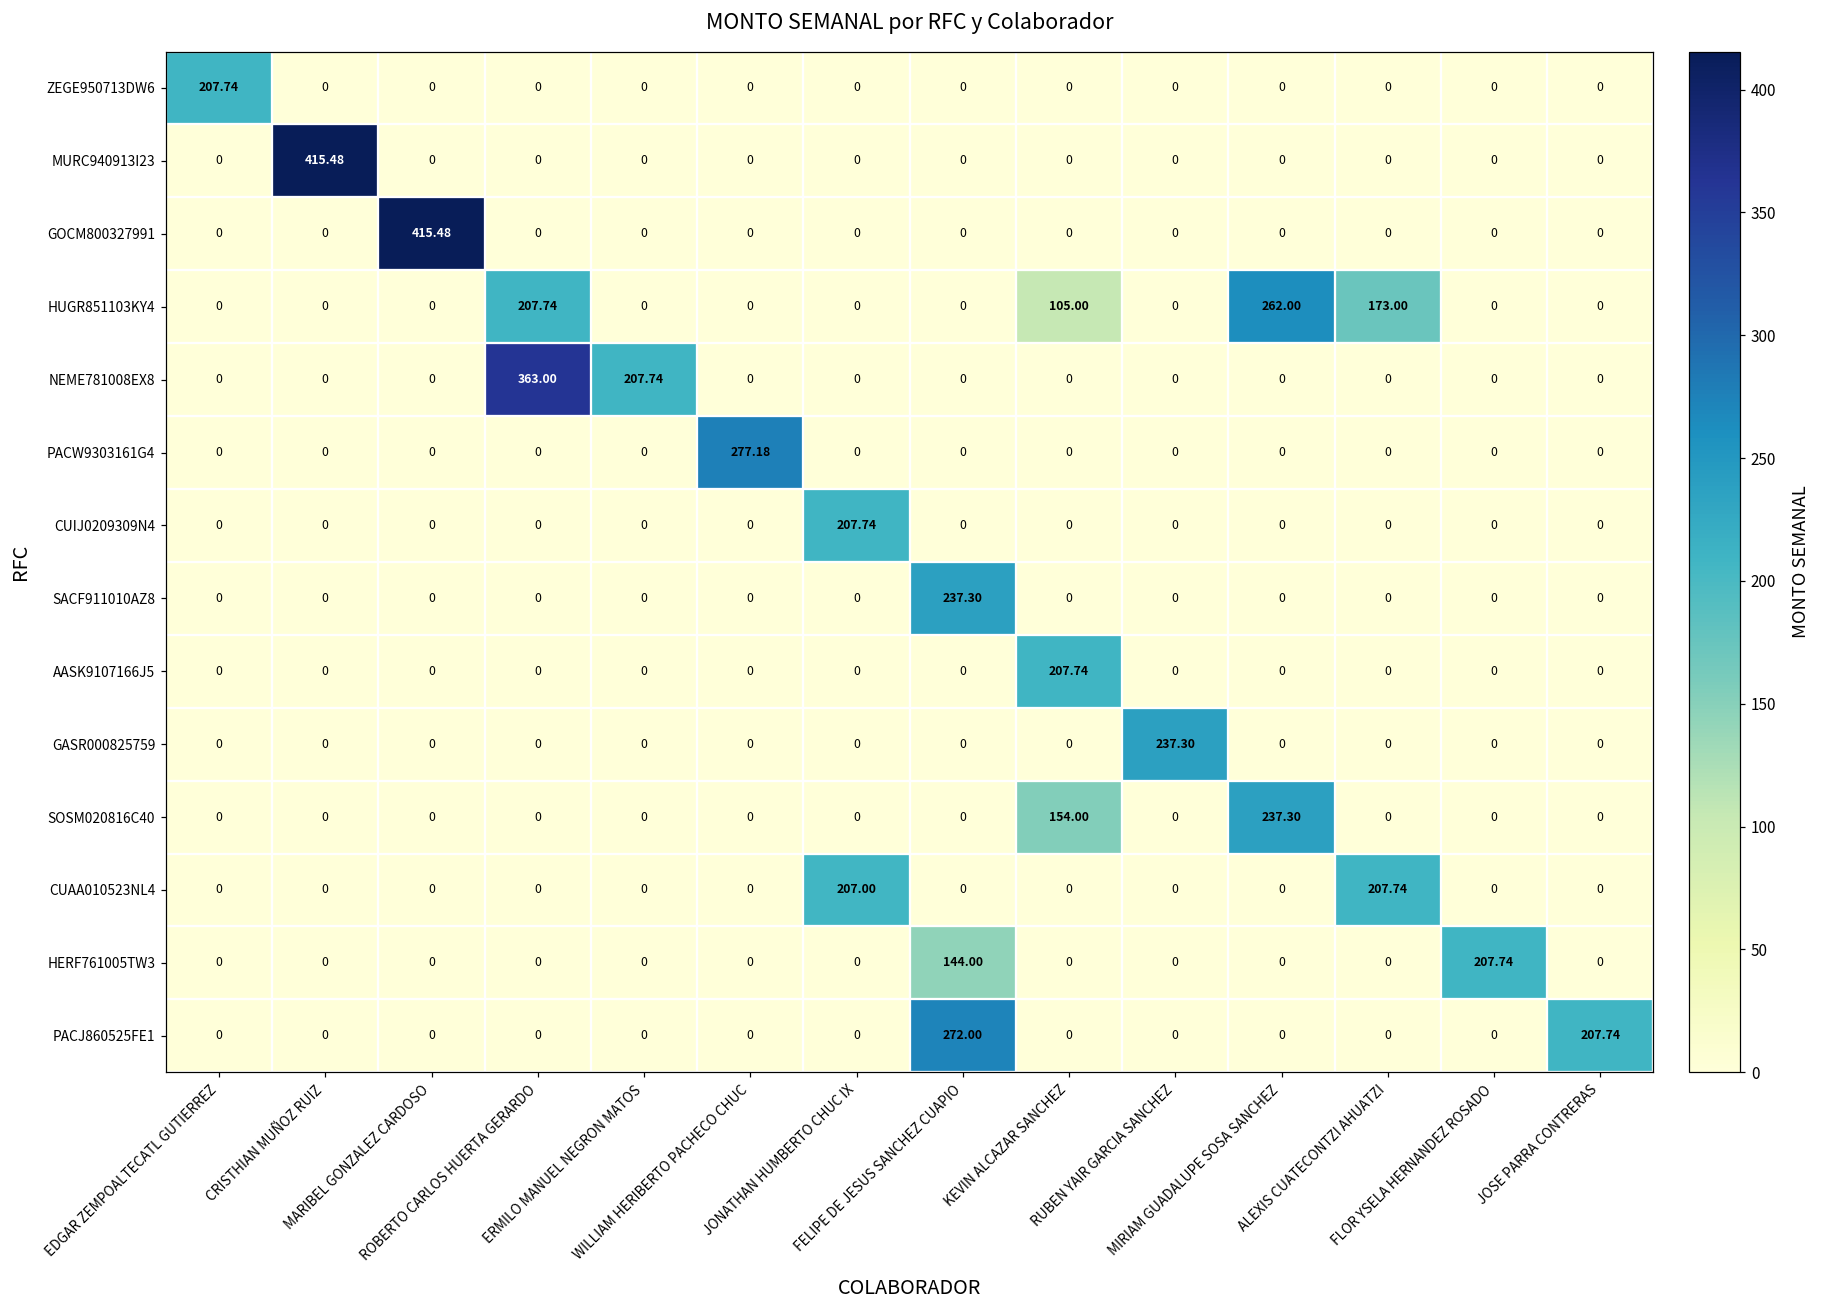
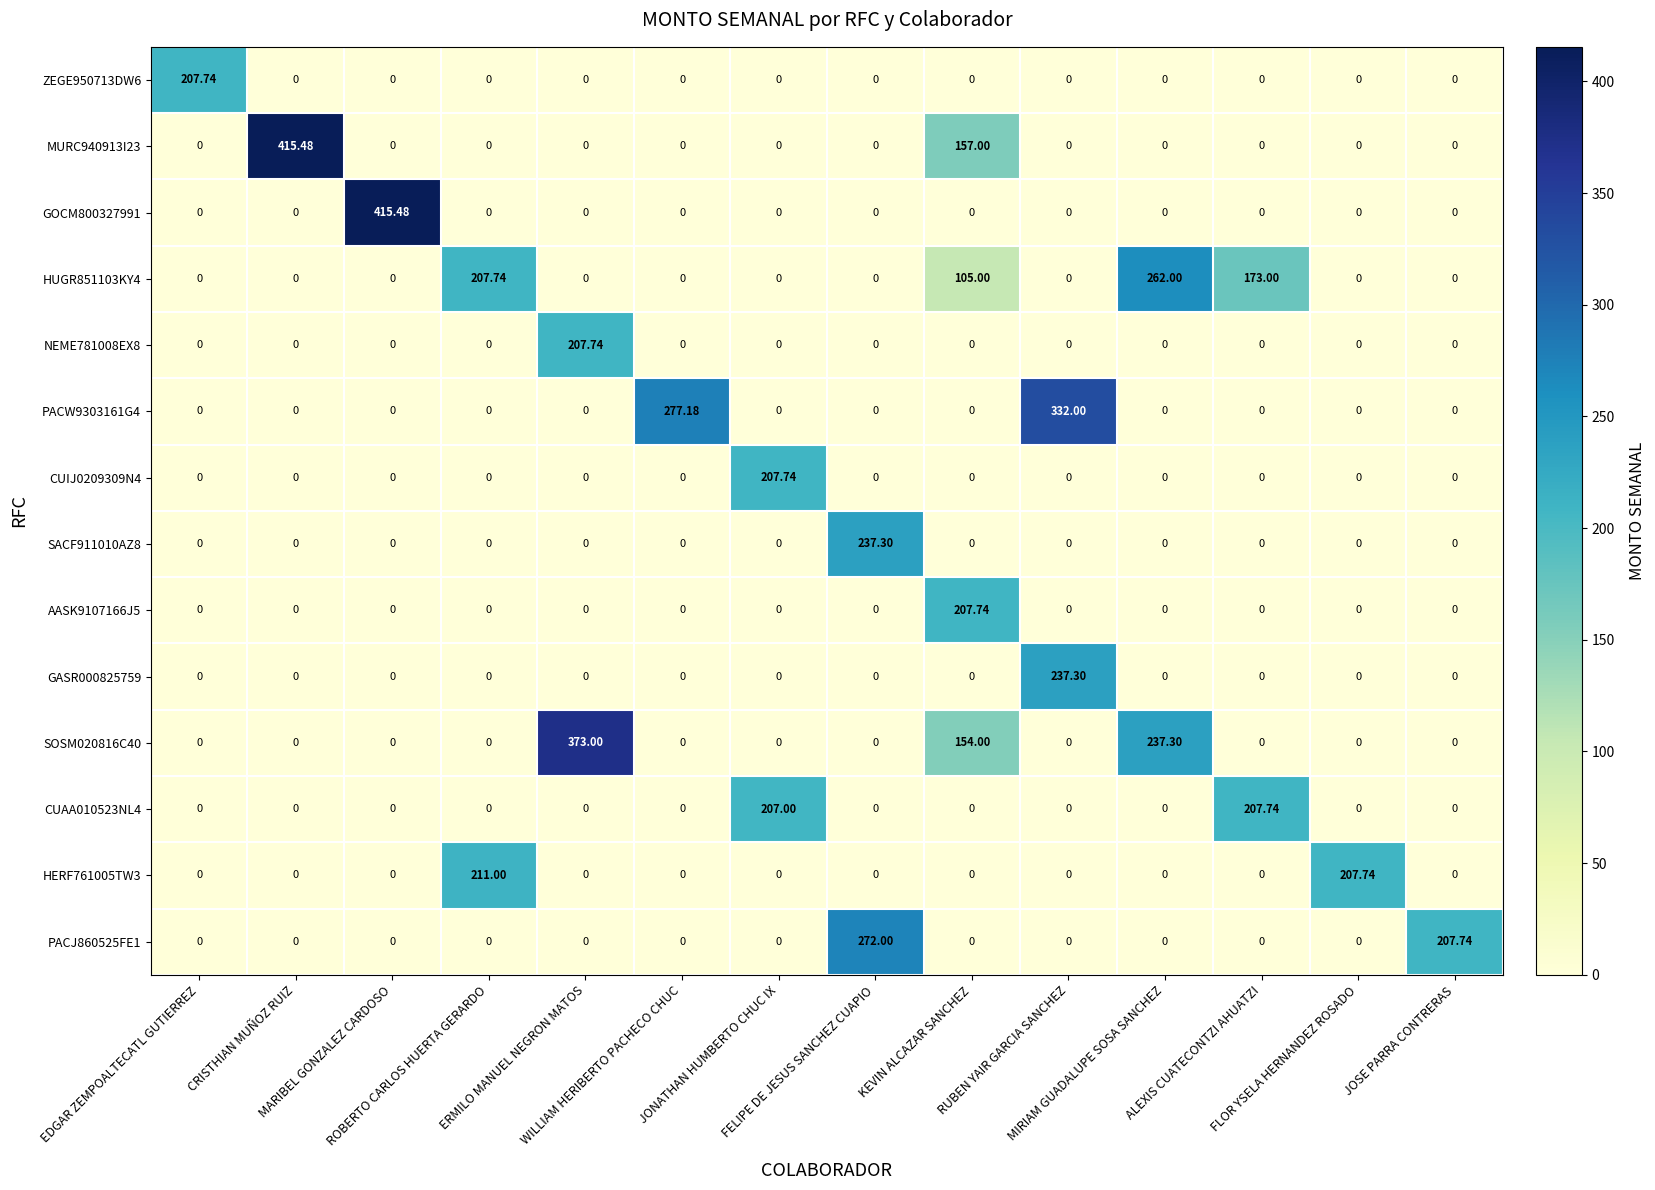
  {
    "ZEGE950713DW6": {
      "EDGAR ZEMPOALTECATL GUTIERREZ": 207.74,
      "CRISTHIAN MUÑOZ RUIZ": 0,
      "MARIBEL GONZALEZ CARDOSO": 0,
      "ROBERTO CARLOS HUERTA GERARDO": 0,
      "ERMILO MANUEL NEGRON MATOS": 0,
      "WILLIAM HERIBERTO PACHECO CHUC": 0,
      "JONATHAN HUMBERTO CHUC IX": 0,
      "FELIPE DE JESUS SANCHEZ CUAPIO": 0,
      "KEVIN ALCAZAR SANCHEZ": 0,
      "RUBEN YAIR GARCIA SANCHEZ": 0,
      "MIRIAM GUADALUPE SOSA SANCHEZ": 0,
      "ALEXIS CUATECONTZI AHUATZI": 0,
      "FLOR YSELA HERNANDEZ ROSADO": 0,
      "JOSE PARRA CONTRERAS": 0
    },
    "MURC940913I23": {
      "EDGAR ZEMPOALTECATL GUTIERREZ": 0,
      "CRISTHIAN MUÑOZ RUIZ": 415.48,
      "MARIBEL GONZALEZ CARDOSO": 0,
      "ROBERTO CARLOS HUERTA GERARDO": 0,
      "ERMILO MANUEL NEGRON MATOS": 0,
      "WILLIAM HERIBERTO PACHECO CHUC": 0,
      "JONATHAN HUMBERTO CHUC IX": 0,
      "FELIPE DE JESUS SANCHEZ CUAPIO": 0,
-     "KEVIN ALCAZAR SANCHEZ": 0,
+     "KEVIN ALCAZAR SANCHEZ": 157.00,
      "RUBEN YAIR GARCIA SANCHEZ": 0,
      "MIRIAM GUADALUPE SOSA SANCHEZ": 0,
      "ALEXIS CUATECONTZI AHUATZI": 0,
      "FLOR YSELA HERNANDEZ ROSADO": 0,
      "JOSE PARRA CONTRERAS": 0
    },
    "GOCM800327991": {
      "EDGAR ZEMPOALTECATL GUTIERREZ": 0,
      "CRISTHIAN MUÑOZ RUIZ": 0,
      "MARIBEL GONZALEZ CARDOSO": 415.48,
      "ROBERTO CARLOS HUERTA GERARDO": 0,
      "ERMILO MANUEL NEGRON MATOS": 0,
      "WILLIAM HERIBERTO PACHECO CHUC": 0,
      "JONATHAN HUMBERTO CHUC IX": 0,
      "FELIPE DE JESUS SANCHEZ CUAPIO": 0,
      "KEVIN ALCAZAR SANCHEZ": 0,
      "RUBEN YAIR GARCIA SANCHEZ": 0,
      "MIRIAM GUADALUPE SOSA SANCHEZ": 0,
      "ALEXIS CUATECONTZI AHUATZI": 0,
      "FLOR YSELA HERNANDEZ ROSADO": 0,
      "JOSE PARRA CONTRERAS": 0
    },
    "HUGR851103KY4": {
      "EDGAR ZEMPOALTECATL GUTIERREZ": 0,
      "CRISTHIAN MUÑOZ RUIZ": 0,
      "MARIBEL GONZALEZ CARDOSO": 0,
      "ROBERTO CARLOS HUERTA GERARDO": 207.74,
      "ERMILO MANUEL NEGRON MATOS": 0,
      "WILLIAM HERIBERTO PACHECO CHUC": 0,
      "JONATHAN HUMBERTO CHUC IX": 0,
      "FELIPE DE JESUS SANCHEZ CUAPIO": 0,
      "KEVIN ALCAZAR SANCHEZ": 105.00,
      "RUBEN YAIR GARCIA SANCHEZ": 0,
      "MIRIAM GUADALUPE SOSA SANCHEZ": 262.00,
      "ALEXIS CUATECONTZI AHUATZI": 173.00,
      "FLOR YSELA HERNANDEZ ROSADO": 0,
      "JOSE PARRA CONTRERAS": 0
    },
    "NEME781008EX8": {
      "EDGAR ZEMPOALTECATL GUTIERREZ": 0,
      "CRISTHIAN MUÑOZ RUIZ": 0,
      "MARIBEL GONZALEZ CARDOSO": 0,
-     "ROBERTO CARLOS HUERTA GERARDO": 363.00,
+     "ROBERTO CARLOS HUERTA GERARDO": 0,
      "ERMILO MANUEL NEGRON MATOS": 207.74,
      "WILLIAM HERIBERTO PACHECO CHUC": 0,
      "JONATHAN HUMBERTO CHUC IX": 0,
      "FELIPE DE JESUS SANCHEZ CUAPIO": 0,
      "KEVIN ALCAZAR SANCHEZ": 0,
      "RUBEN YAIR GARCIA SANCHEZ": 0,
      "MIRIAM GUADALUPE SOSA SANCHEZ": 0,
      "ALEXIS CUATECONTZI AHUATZI": 0,
      "FLOR YSELA HERNANDEZ ROSADO": 0,
      "JOSE PARRA CONTRERAS": 0
    },
    "PACW9303161G4": {
      "EDGAR ZEMPOALTECATL GUTIERREZ": 0,
      "CRISTHIAN MUÑOZ RUIZ": 0,
      "MARIBEL GONZALEZ CARDOSO": 0,
      "ROBERTO CARLOS HUERTA GERARDO": 0,
      "ERMILO MANUEL NEGRON MATOS": 0,
      "WILLIAM HERIBERTO PACHECO CHUC": 277.18,
      "JONATHAN HUMBERTO CHUC IX": 0,
      "FELIPE DE JESUS SANCHEZ CUAPIO": 0,
      "KEVIN ALCAZAR SANCHEZ": 0,
-     "RUBEN YAIR GARCIA SANCHEZ": 0,
+     "RUBEN YAIR GARCIA SANCHEZ": 332.00,
      "MIRIAM GUADALUPE SOSA SANCHEZ": 0,
      "ALEXIS CUATECONTZI AHUATZI": 0,
      "FLOR YSELA HERNANDEZ ROSADO": 0,
      "JOSE PARRA CONTRERAS": 0
    },
    "CUIJ0209309N4": {
      "EDGAR ZEMPOALTECATL GUTIERREZ": 0,
      "CRISTHIAN MUÑOZ RUIZ": 0,
      "MARIBEL GONZALEZ CARDOSO": 0,
      "ROBERTO CARLOS HUERTA GERARDO": 0,
      "ERMILO MANUEL NEGRON MATOS": 0,
      "WILLIAM HERIBERTO PACHECO CHUC": 0,
      "JONATHAN HUMBERTO CHUC IX": 207.74,
      "FELIPE DE JESUS SANCHEZ CUAPIO": 0,
      "KEVIN ALCAZAR SANCHEZ": 0,
      "RUBEN YAIR GARCIA SANCHEZ": 0,
      "MIRIAM GUADALUPE SOSA SANCHEZ": 0,
      "ALEXIS CUATECONTZI AHUATZI": 0,
      "FLOR YSELA HERNANDEZ ROSADO": 0,
      "JOSE PARRA CONTRERAS": 0
    },
    "SACF911010AZ8": {
      "EDGAR ZEMPOALTECATL GUTIERREZ": 0,
      "CRISTHIAN MUÑOZ RUIZ": 0,
      "MARIBEL GONZALEZ CARDOSO": 0,
      "ROBERTO CARLOS HUERTA GERARDO": 0,
      "ERMILO MANUEL NEGRON MATOS": 0,
      "WILLIAM HERIBERTO PACHECO CHUC": 0,
      "JONATHAN HUMBERTO CHUC IX": 0,
      "FELIPE DE JESUS SANCHEZ CUAPIO": 237.30,
      "KEVIN ALCAZAR SANCHEZ": 0,
      "RUBEN YAIR GARCIA SANCHEZ": 0,
      "MIRIAM GUADALUPE SOSA SANCHEZ": 0,
      "ALEXIS CUATECONTZI AHUATZI": 0,
      "FLOR YSELA HERNANDEZ ROSADO": 0,
      "JOSE PARRA CONTRERAS": 0
    },
    "AASK9107166J5": {
      "EDGAR ZEMPOALTECATL GUTIERREZ": 0,
      "CRISTHIAN MUÑOZ RUIZ": 0,
      "MARIBEL GONZALEZ CARDOSO": 0,
      "ROBERTO CARLOS HUERTA GERARDO": 0,
      "ERMILO MANUEL NEGRON MATOS": 0,
      "WILLIAM HERIBERTO PACHECO CHUC": 0,
      "JONATHAN HUMBERTO CHUC IX": 0,
      "FELIPE DE JESUS SANCHEZ CUAPIO": 0,
      "KEVIN ALCAZAR SANCHEZ": 207.74,
      "RUBEN YAIR GARCIA SANCHEZ": 0,
      "MIRIAM GUADALUPE SOSA SANCHEZ": 0,
      "ALEXIS CUATECONTZI AHUATZI": 0,
      "FLOR YSELA HERNANDEZ ROSADO": 0,
      "JOSE PARRA CONTRERAS": 0
    },
    "GASR000825759": {
      "EDGAR ZEMPOALTECATL GUTIERREZ": 0,
      "CRISTHIAN MUÑOZ RUIZ": 0,
      "MARIBEL GONZALEZ CARDOSO": 0,
      "ROBERTO CARLOS HUERTA GERARDO": 0,
      "ERMILO MANUEL NEGRON MATOS": 0,
      "WILLIAM HERIBERTO PACHECO CHUC": 0,
      "JONATHAN HUMBERTO CHUC IX": 0,
      "FELIPE DE JESUS SANCHEZ CUAPIO": 0,
      "KEVIN ALCAZAR SANCHEZ": 0,
      "RUBEN YAIR GARCIA SANCHEZ": 237.30,
      "MIRIAM GUADALUPE SOSA SANCHEZ": 0,
      "ALEXIS CUATECONTZI AHUATZI": 0,
      "FLOR YSELA HERNANDEZ ROSADO": 0,
      "JOSE PARRA CONTRERAS": 0
    },
    "SOSM020816C40": {
      "EDGAR ZEMPOALTECATL GUTIERREZ": 0,
      "CRISTHIAN MUÑOZ RUIZ": 0,
      "MARIBEL GONZALEZ CARDOSO": 0,
      "ROBERTO CARLOS HUERTA GERARDO": 0,
-     "ERMILO MANUEL NEGRON MATOS": 0,
+     "ERMILO MANUEL NEGRON MATOS": 373.00,
      "WILLIAM HERIBERTO PACHECO CHUC": 0,
      "JONATHAN HUMBERTO CHUC IX": 0,
      "FELIPE DE JESUS SANCHEZ CUAPIO": 0,
      "KEVIN ALCAZAR SANCHEZ": 154.00,
      "RUBEN YAIR GARCIA SANCHEZ": 0,
      "MIRIAM GUADALUPE SOSA SANCHEZ": 237.30,
      "ALEXIS CUATECONTZI AHUATZI": 0,
      "FLOR YSELA HERNANDEZ ROSADO": 0,
      "JOSE PARRA CONTRERAS": 0
    },
    "CUAA010523NL4": {
      "EDGAR ZEMPOALTECATL GUTIERREZ": 0,
      "CRISTHIAN MUÑOZ RUIZ": 0,
      "MARIBEL GONZALEZ CARDOSO": 0,
      "ROBERTO CARLOS HUERTA GERARDO": 0,
      "ERMILO MANUEL NEGRON MATOS": 0,
      "WILLIAM HERIBERTO PACHECO CHUC": 0,
      "JONATHAN HUMBERTO CHUC IX": 207.00,
      "FELIPE DE JESUS SANCHEZ CUAPIO": 0,
      "KEVIN ALCAZAR SANCHEZ": 0,
      "RUBEN YAIR GARCIA SANCHEZ": 0,
      "MIRIAM GUADALUPE SOSA SANCHEZ": 0,
      "ALEXIS CUATECONTZI AHUATZI": 207.74,
      "FLOR YSELA HERNANDEZ ROSADO": 0,
      "JOSE PARRA CONTRERAS": 0
    },
    "HERF761005TW3": {
      "EDGAR ZEMPOALTECATL GUTIERREZ": 0,
      "CRISTHIAN MUÑOZ RUIZ": 0,
      "MARIBEL GONZALEZ CARDOSO": 0,
-     "ROBERTO CARLOS HUERTA GERARDO": 0,
+     "ROBERTO CARLOS HUERTA GERARDO": 211.00,
      "ERMILO MANUEL NEGRON MATOS": 0,
      "WILLIAM HERIBERTO PACHECO CHUC": 0,
      "JONATHAN HUMBERTO CHUC IX": 0,
-     "FELIPE DE JESUS SANCHEZ CUAPIO": 144.00,
+     "FELIPE DE JESUS SANCHEZ CUAPIO": 0,
      "KEVIN ALCAZAR SANCHEZ": 0,
      "RUBEN YAIR GARCIA SANCHEZ": 0,
      "MIRIAM GUADALUPE SOSA SANCHEZ": 0,
      "ALEXIS CUATECONTZI AHUATZI": 0,
      "FLOR YSELA HERNANDEZ ROSADO": 207.74,
      "JOSE PARRA CONTRERAS": 0
    },
    "PACJ860525FE1": {
      "EDGAR ZEMPOALTECATL GUTIERREZ": 0,
      "CRISTHIAN MUÑOZ RUIZ": 0,
      "MARIBEL GONZALEZ CARDOSO": 0,
      "ROBERTO CARLOS HUERTA GERARDO": 0,
      "ERMILO MANUEL NEGRON MATOS": 0,
      "WILLIAM HERIBERTO PACHECO CHUC": 0,
      "JONATHAN HUMBERTO CHUC IX": 0,
      "FELIPE DE JESUS SANCHEZ CUAPIO": 272.00,
      "KEVIN ALCAZAR SANCHEZ": 0,
      "RUBEN YAIR GARCIA SANCHEZ": 0,
      "MIRIAM GUADALUPE SOSA SANCHEZ": 0,
      "ALEXIS CUATECONTZI AHUATZI": 0,
      "FLOR YSELA HERNANDEZ ROSADO": 0,
      "JOSE PARRA CONTRERAS": 207.74
    }
  }
